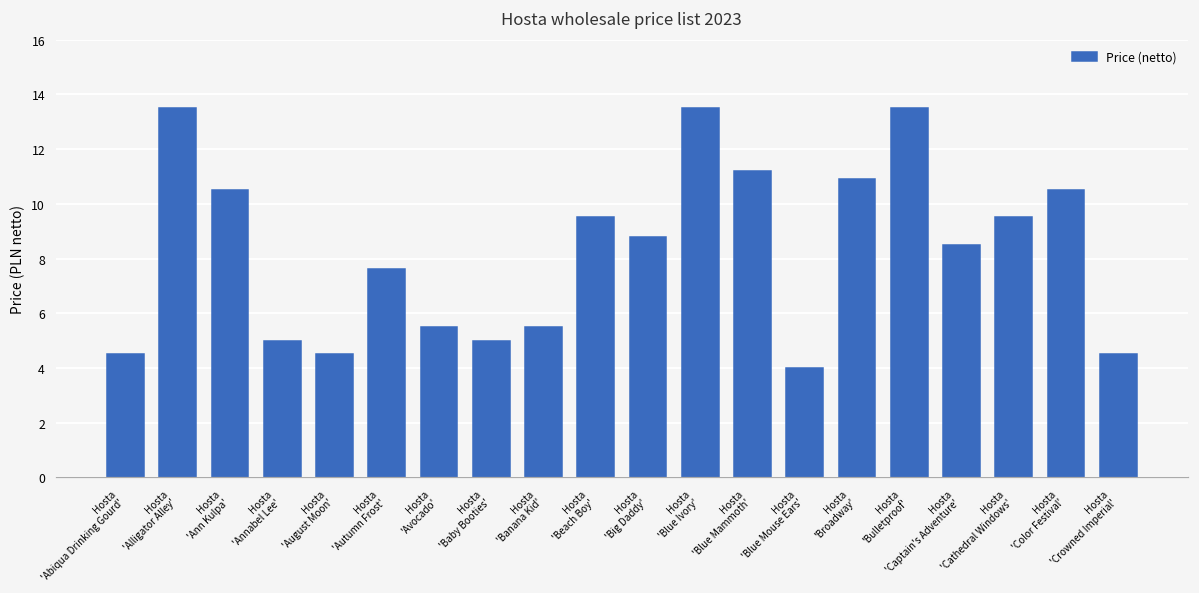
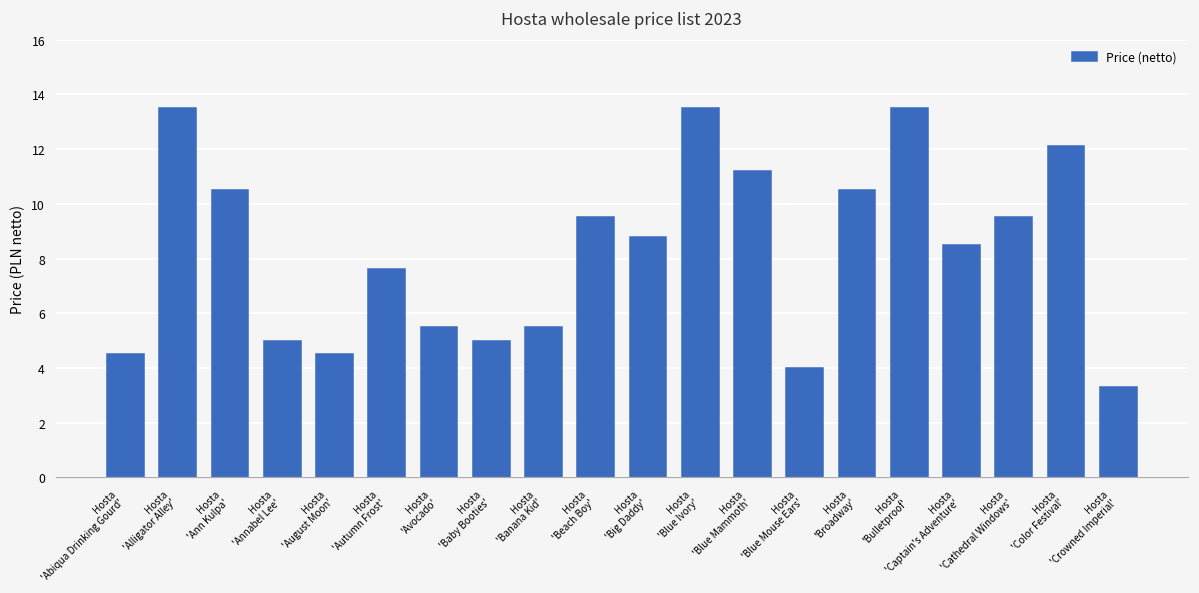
  {
    "Hosta 'Abiqua Drinking Gourd'": 4.5,
    "Hosta 'Alligator Alley'": 13.5,
    "Hosta 'Ann Kulpa'": 10.5,
    "Hosta 'Annabel Lee'": 5.0,
    "Hosta 'August Moon'": 4.5,
    "Hosta 'Autumn Frost'": 7.6,
    "Hosta 'Avocado'": 5.5,
    "Hosta 'Baby Booties'": 5.0,
    "Hosta 'Banana Kid'": 5.5,
    "Hosta 'Beach Boy'": 9.5,
    "Hosta 'Big Daddy'": 8.8,
    "Hosta 'Blue Ivory'": 13.5,
    "Hosta 'Blue Mammoth'": 11.2,
    "Hosta 'Blue Mouse Ears'": 4.0,
-   "Hosta 'Broadway'": 10.9,
+   "Hosta 'Broadway'": 10.5,
    "Hosta 'Bulletproof'": 13.5,
    "Hosta 'Captain's Adventure'": 8.5,
    "Hosta 'Cathedral Windows'": 9.5,
-   "Hosta 'Color Festival'": 10.5,
-   "Hosta 'Crowned Imperial'": 4.5
+   "Hosta 'Color Festival'": 12.1,
+   "Hosta 'Crowned Imperial'": 3.3
  }
